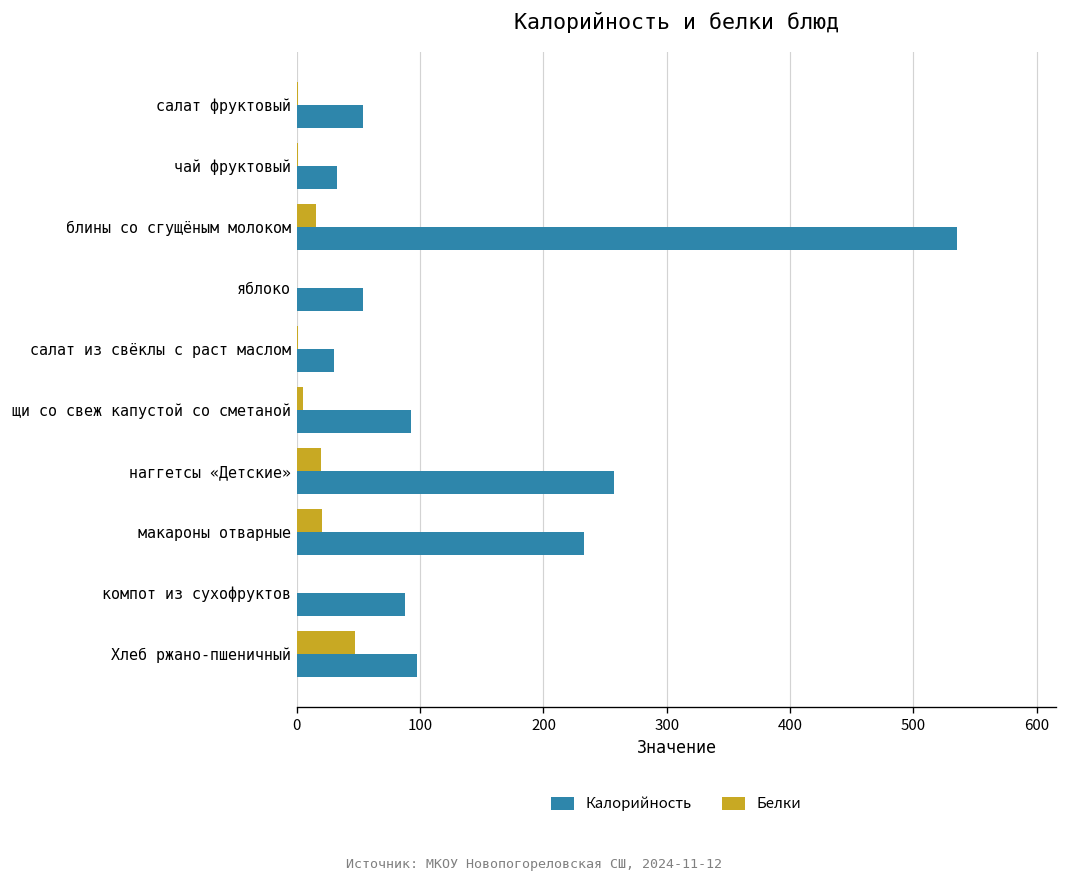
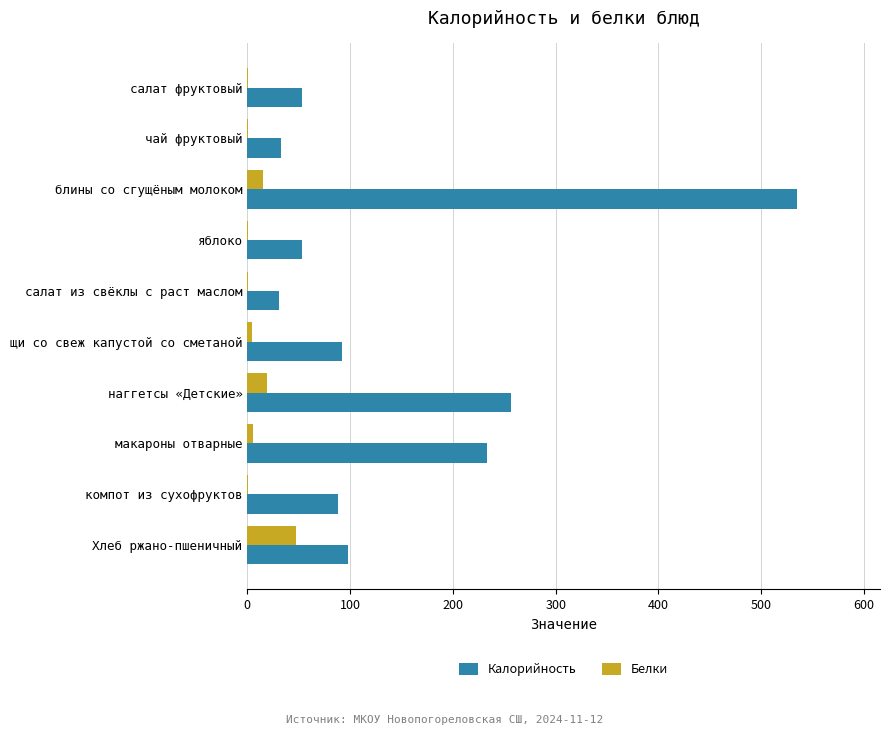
  {
    "Калорийность": {
      "салат фруктовый": 53,
      "чай фруктовый": 32,
      "блины со сгущёным молоком": 535,
      "яблоко": 53,
      "салат из свёклы с раст маслом": 31,
      "щи со свеж капустой со сметаной": 92,
      "наггетсы «Детские»": 257,
      "макароны отварные": 233,
      "компот из сухофруктов": 88,
      "Хлеб ржано-пшеничный": 98
    },
    "Белки": {
      "блины со сгущёным молоком": 16,
      "щи со свеж капустой со сметаной": 5,
      "наггетсы «Детские»": 19,
-     "макароны отварные": 20,
+     "макароны отварные": 5,
      "Хлеб ржано-пшеничный": 48
    }
  }
